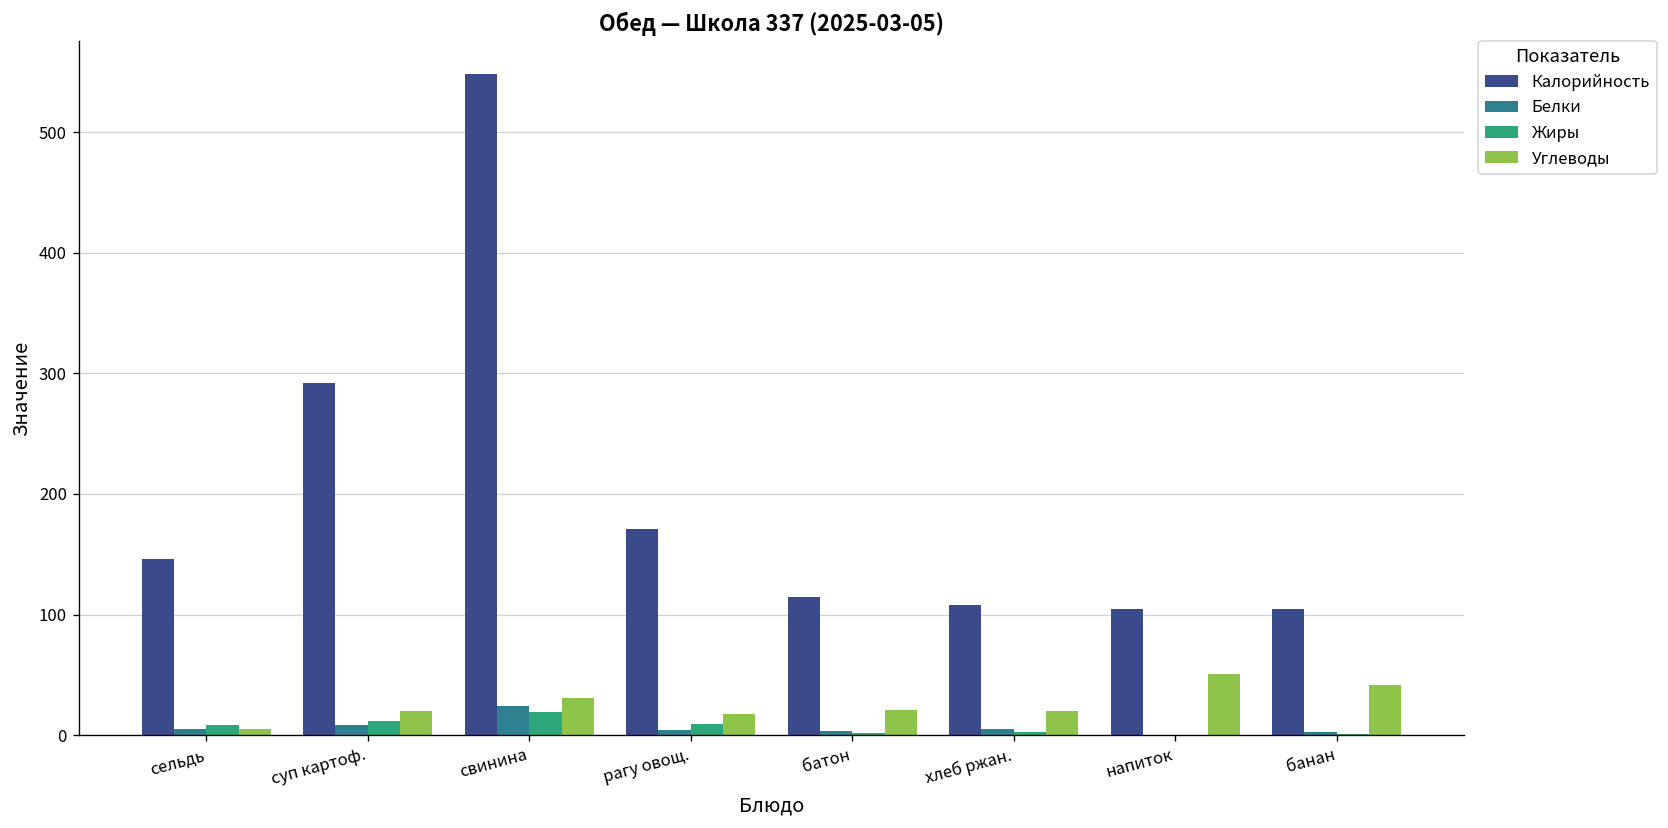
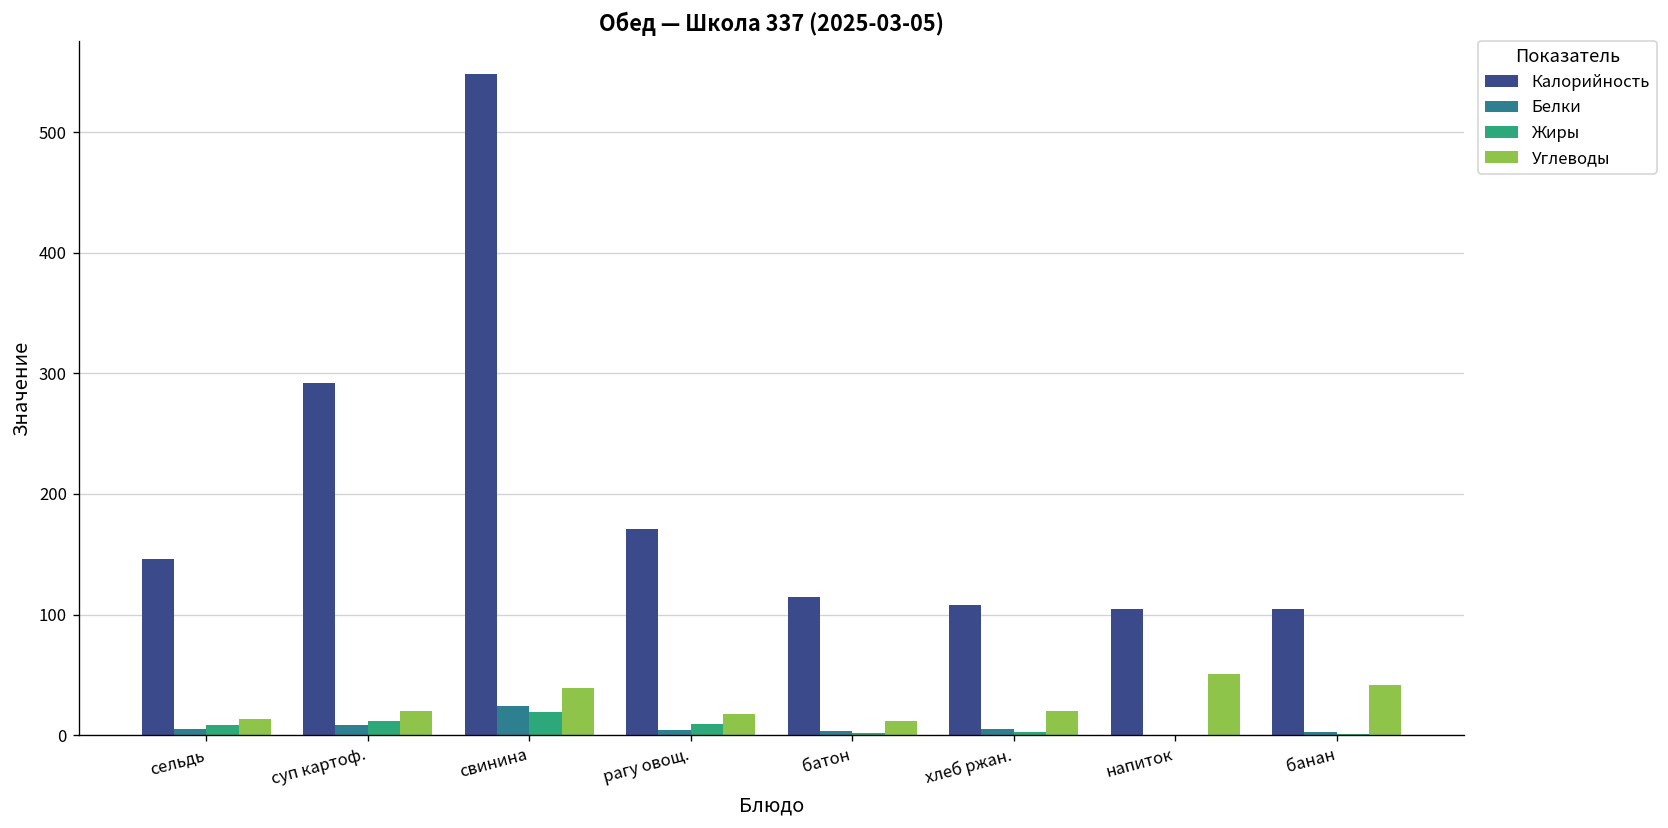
  {
    "Углеводы": {
-     "сельдь": 5,
+     "сельдь": 13,
      "суп картоф.": 20,
-     "свинина": 31,
+     "свинина": 39,
      "рагу овощ.": 17,
-     "батон": 21,
+     "батон": 12,
      "хлеб ржан.": 20,
      "напиток": 51,
      "банан": 42
    }
  }
